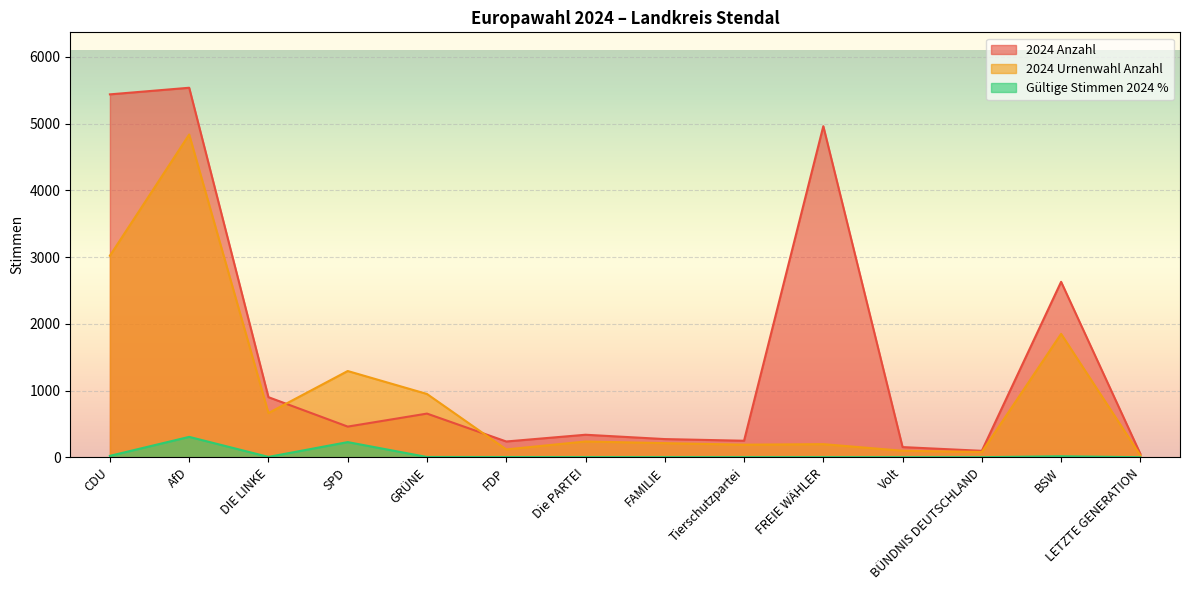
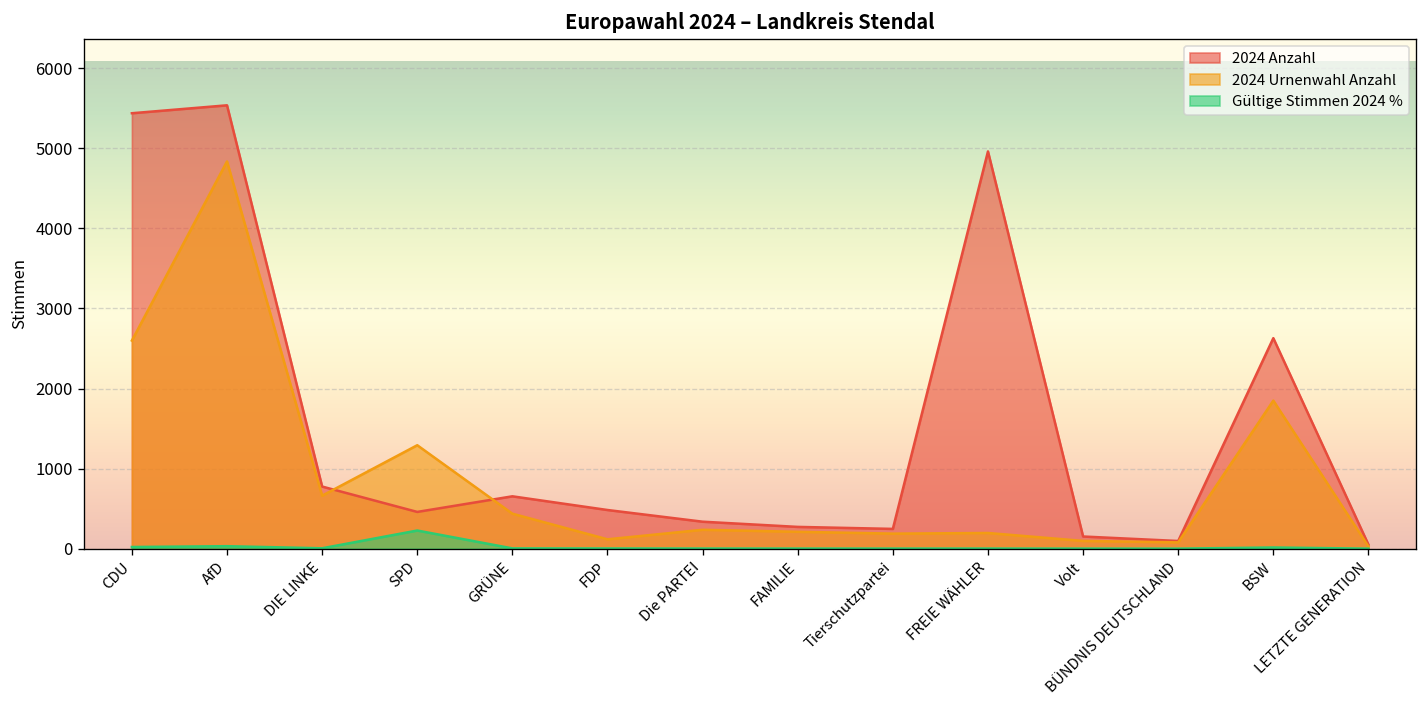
  {
    "2024 Anzahl": {
      "CDU": 5400,
      "AfD": 5500,
-     "DIE LINKE": 900,
+     "DIE LINKE": 800,
      "SPD": 500,
      "GRÜNE": 700,
-     "FDP": 200,
+     "FDP": 500,
      "Die PARTEI": 300,
      "FAMILIE": 300,
      "Tierschutzpartei": 200,
      "FREIE WÄHLER": 5000,
      "Volt": 200,
      "BSW": 2600
    },
    "2024 Urnenwahl Anzahl": {
-     "CDU": 3000,
+     "CDU": 2600,
      "AfD": 4800,
      "DIE LINKE": 700,
      "SPD": 1300,
-     "GRÜNE": 900,
+     "GRÜNE": 400,
      "FDP": 100,
      "Die PARTEI": 200,
      "FAMILIE": 200,
      "Tierschutzpartei": 200,
      "FREIE WÄHLER": 200,
      "Volt": 100,
      "BSW": 1800
    },
    "Gültige Stimmen 2024 %": {
      "CDU": 0,
-     "AfD": 300,
+     "AfD": 0,
      "DIE LINKE": 0,
      "SPD": 200,
      "GRÜNE": 0,
      "FDP": 0,
      "Die PARTEI": 0,
      "FAMILIE": 0,
      "Tierschutzpartei": 0,
      "FREIE WÄHLER": 0,
      "Volt": 0,
      "BÜNDNIS DEUTSCHLAND": 0,
      "BSW": 0
    }
  }
